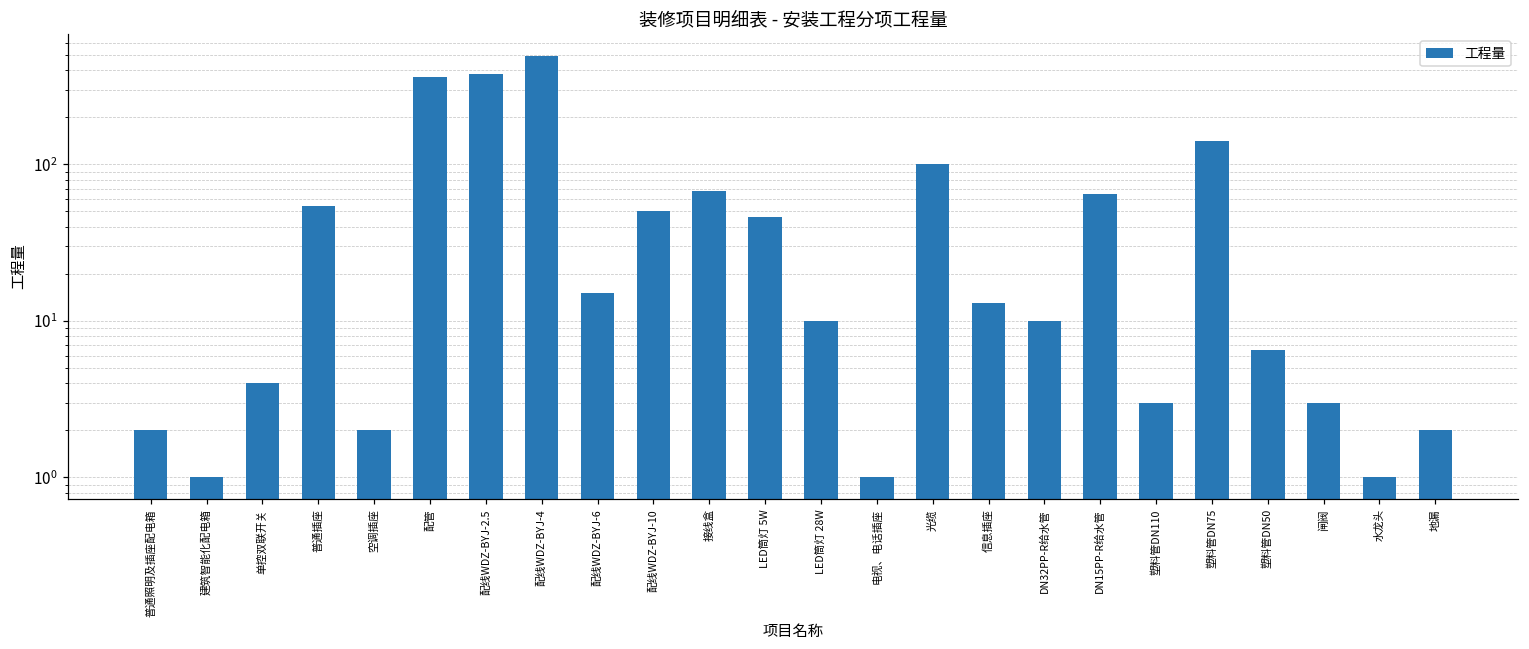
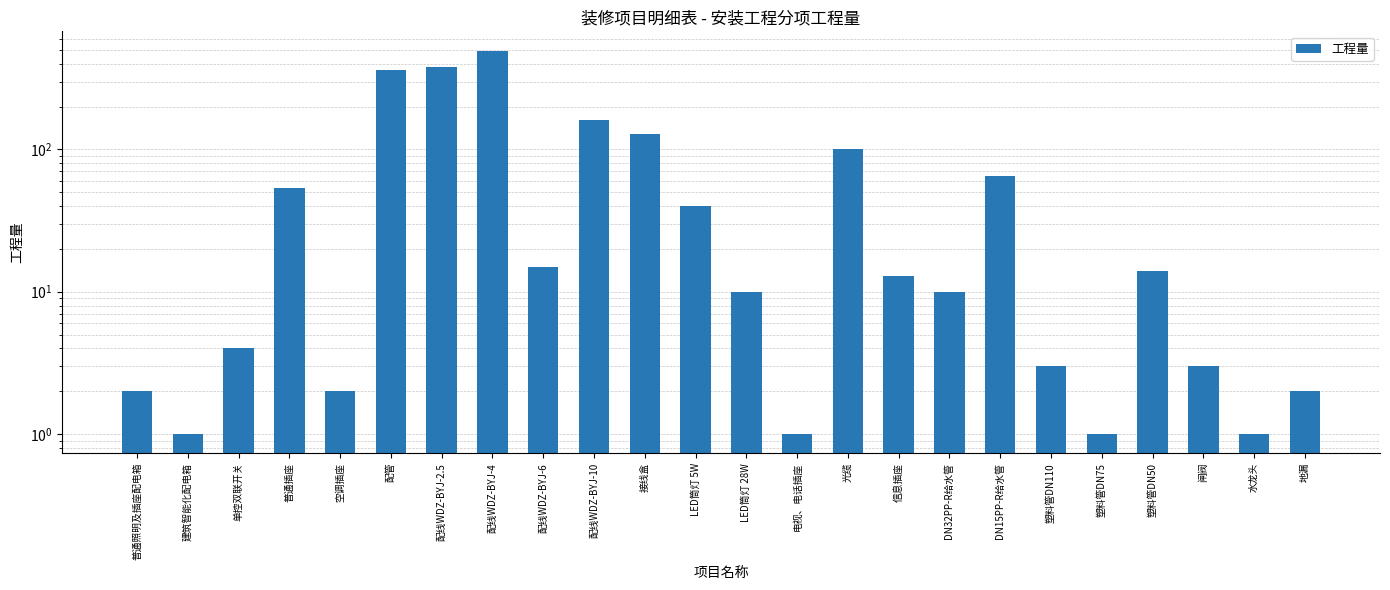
  {
    "普通照明及插座配电箱": 2,
    "建筑智能化配电箱": 1,
    "单控双联开关": 4,
    "普通插座": 54,
    "空调插座": 2,
    "配管": 360,
    "配线WDZ-BYJ-2.5": 380,
    "配线WDZ-BYJ-4": 500,
    "配线WDZ-BYJ-6": 15,
-   "配线WDZ-BYJ-10": 50,
-   "接线盒": 70,
-   "LED筒灯 5W": 46,
+   "配线WDZ-BYJ-10": 160,
+   "接线盒": 130,
+   "LED筒灯 5W": 40,
    "LED筒灯 28W": 10,
    "电视、电话插座": 1,
    "光缆": 100,
    "信息插座": 13,
    "DN32PP-R给水管": 10,
    "DN15PP-R给水管": 70,
    "塑料管DN110": 3,
-   "塑料管DN75": 140,
-   "塑料管DN50": 7,
+   "塑料管DN75": 1,
+   "塑料管DN50": 14,
    "闸阀": 3,
    "水龙头": 1,
    "地漏": 2
  }
